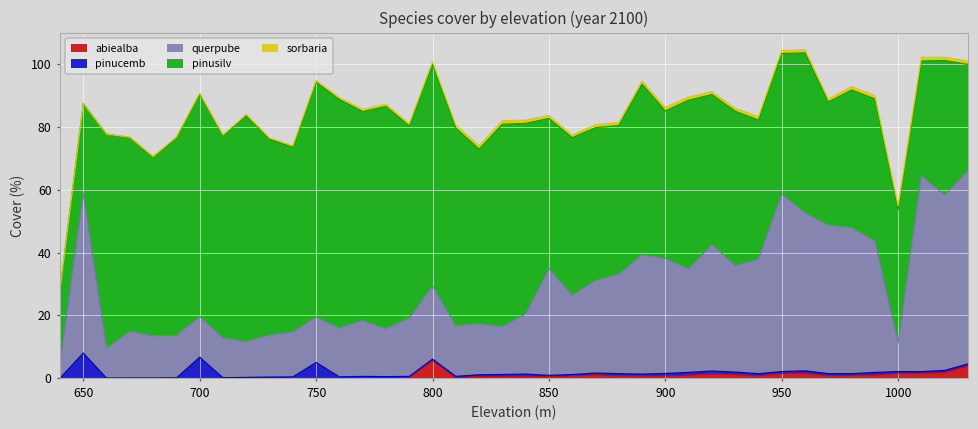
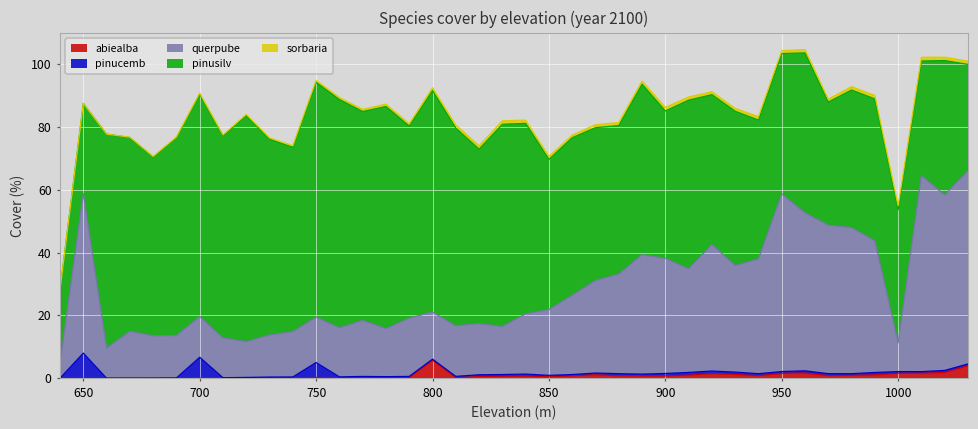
  {
    "abiealba": {
      "650": 0,
      "700": 0,
      "750": 0
    },
    "pinucemb": {
      "650": 8,
      "700": 7,
      "750": 5
    },
    "querpube": {
      "650": 51,
      "700": 13,
      "750": 14,
-     "800": 23,
-     "850": 34,
+     "800": 15,
+     "850": 21,
      "900": 37,
      "950": 57,
      "1000": 9
    },
    "pinusilv": {
      "800": 71,
      "850": 48,
      "900": 47,
      "950": 45,
      "1000": 42
    },
    "sorbaria": {
      "800": 1,
      "850": 1,
      "900": 1,
      "950": 1,
      "1000": 1
    }
  }
